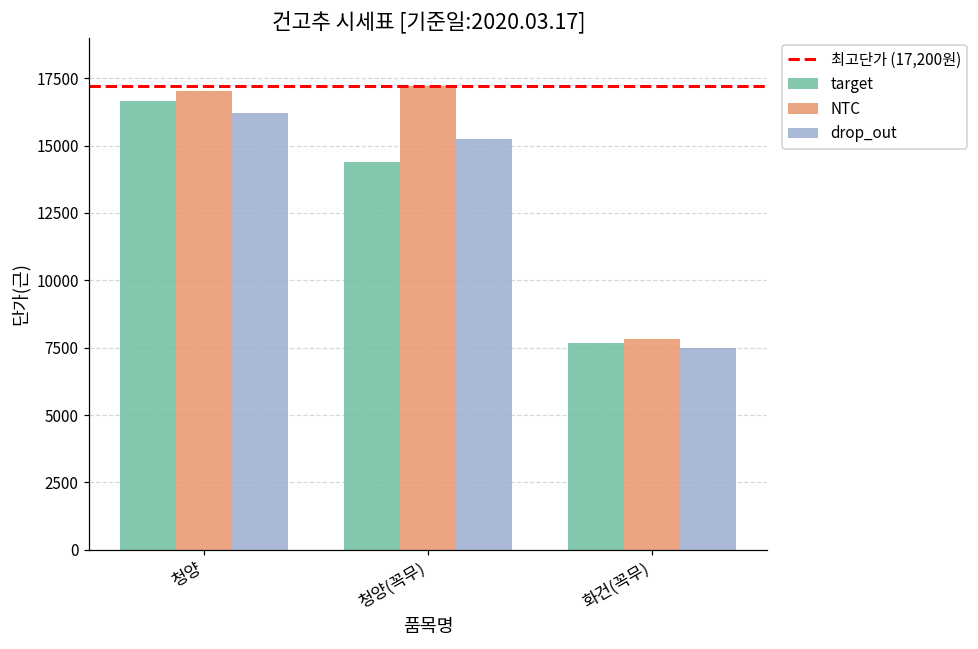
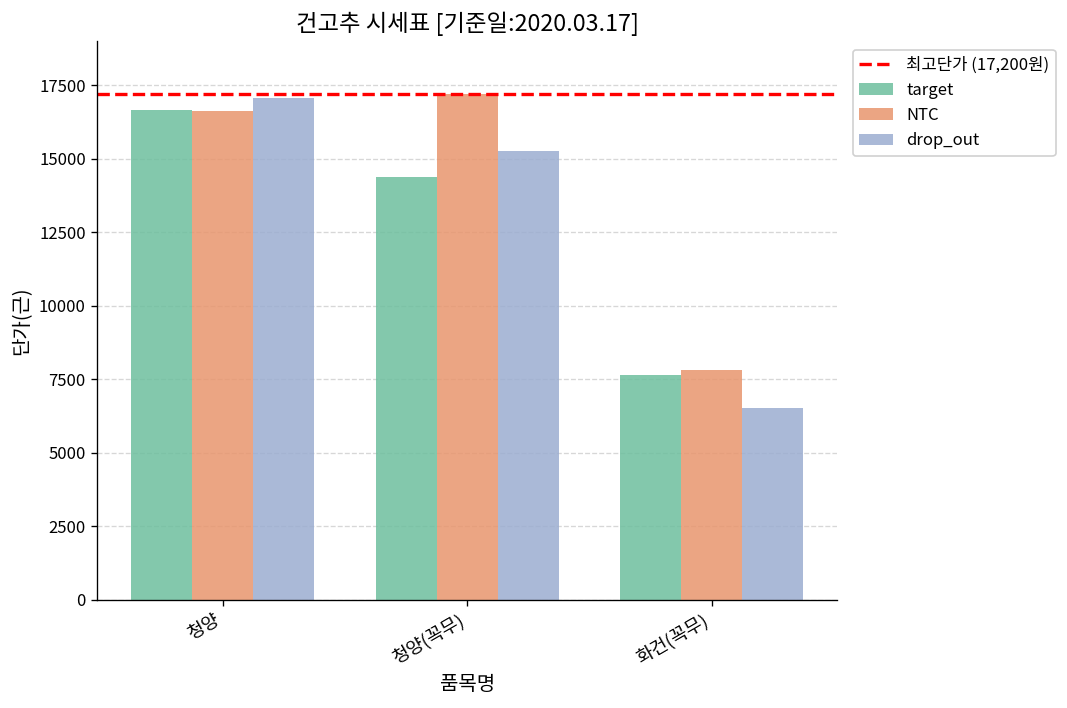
  {
    "target": {
      "청양": 16700,
      "청양(꼭무)": 14400,
      "화건(꼭무)": 7700
    },
    "NTC": {
-     "청양": 17000,
+     "청양": 16600,
      "청양(꼭무)": 17200,
      "화건(꼭무)": 7800
    },
    "drop_out": {
-     "청양": 16200,
+     "청양": 17100,
      "청양(꼭무)": 15300,
-     "화건(꼭무)": 7500
+     "화건(꼭무)": 6500
    }
  }
